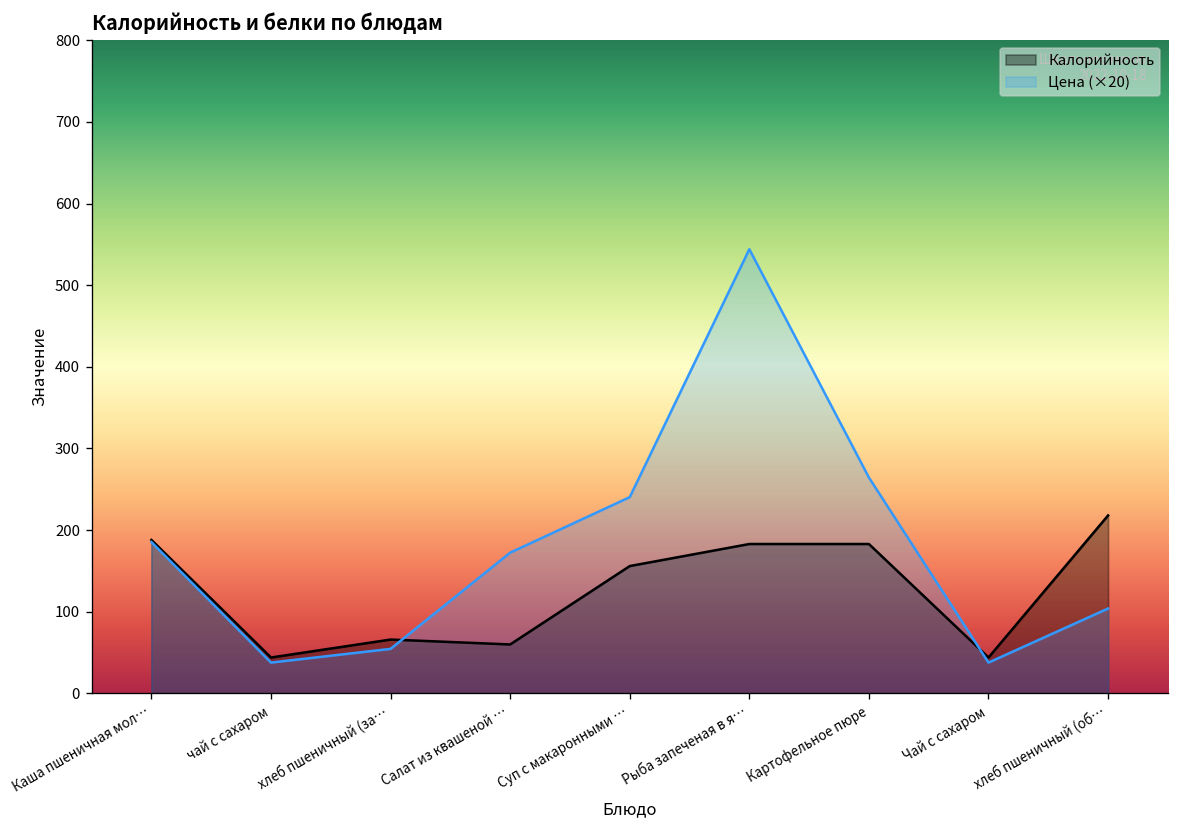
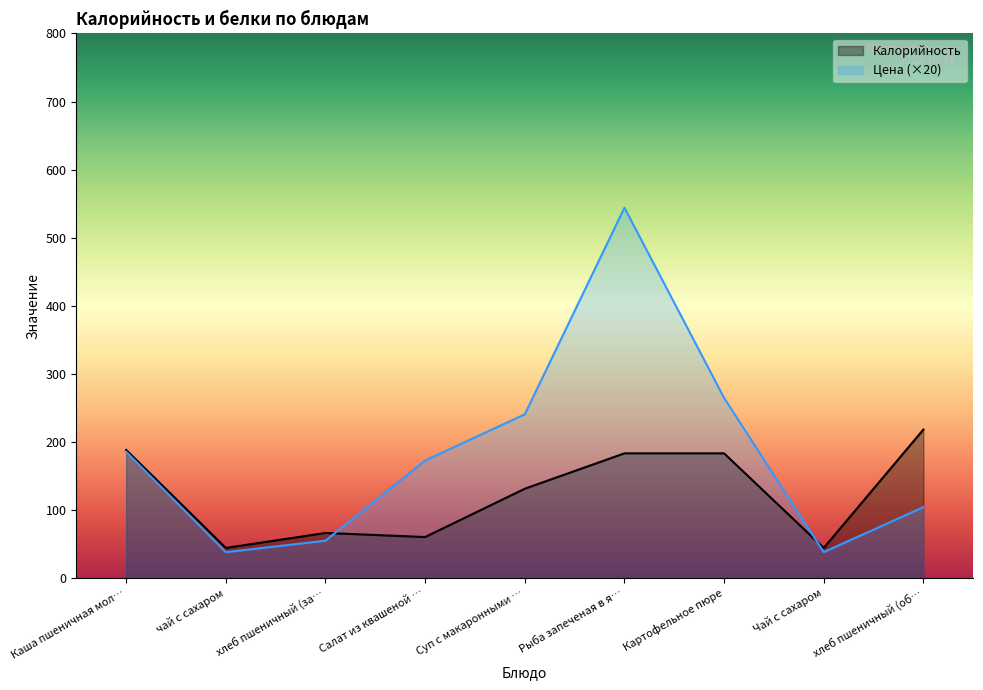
  {
    "Калорийность": {
      "чай с сахаром": 40,
      "хлеб пшеничный (за…": 70,
      "Салат из квашеной …": 60,
-     "Суп с макаронными …": 160,
+     "Суп с макаронными …": 130,
      "Рыба запеченая в я…": 180,
      "Картофельное пюре": 180,
      "Чай с сахаром": 40,
      "хлеб пшеничный (об…": 220
    },
    "Цена (×20)": {
      "чай с сахаром": 40,
      "хлеб пшеничный (за…": 50,
      "Салат из квашеной …": 170,
      "Суп с макаронными …": 240,
      "Рыба запеченая в я…": 540,
      "Картофельное пюре": 260,
      "Чай с сахаром": 40,
      "хлеб пшеничный (об…": 100
    }
  }
